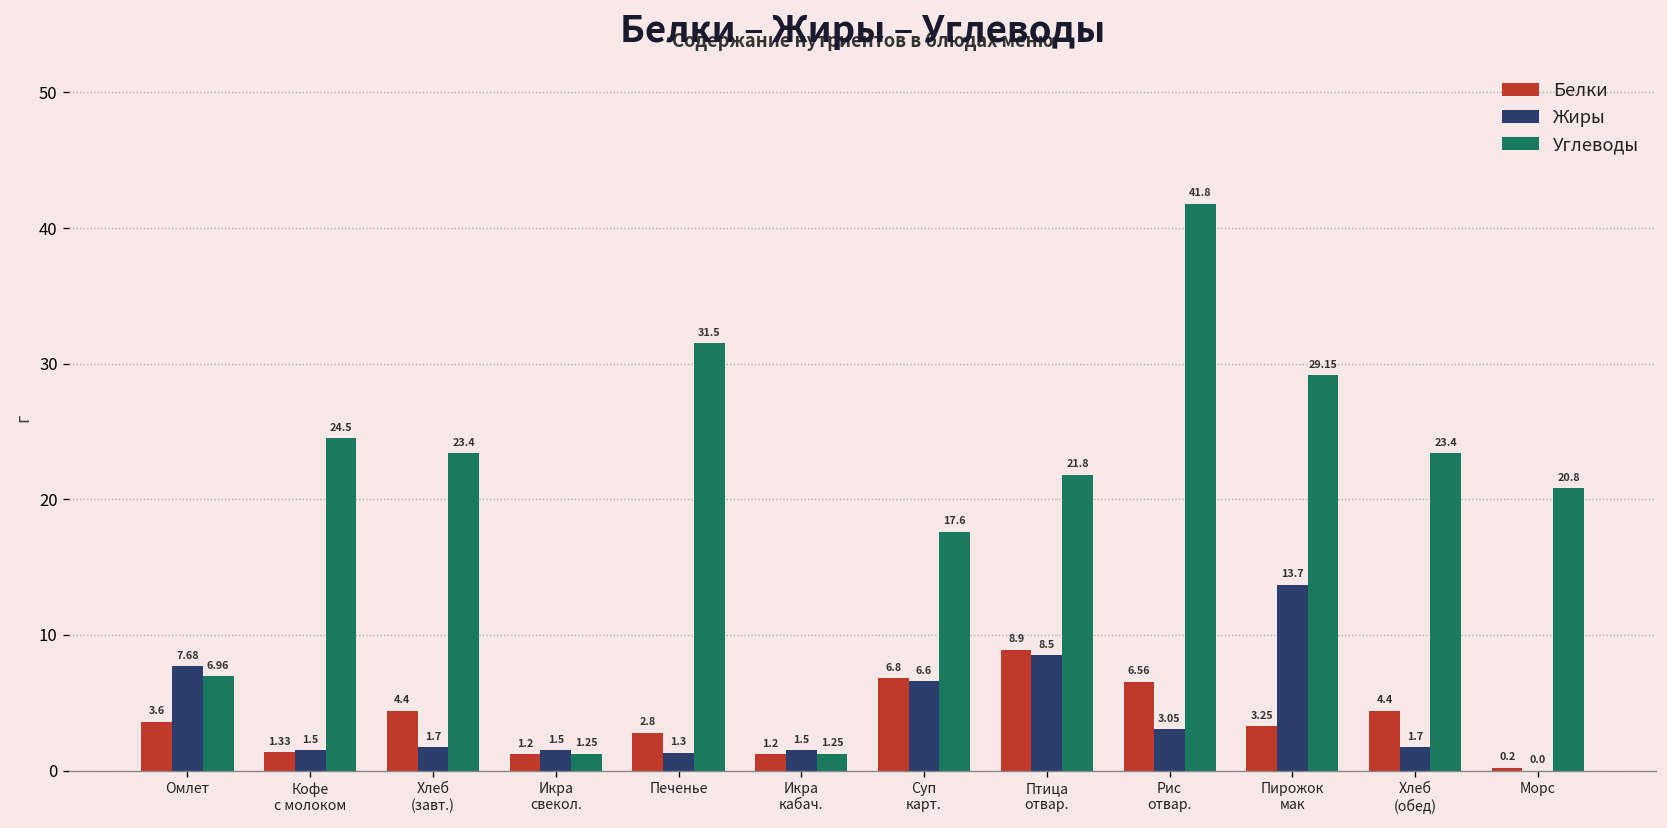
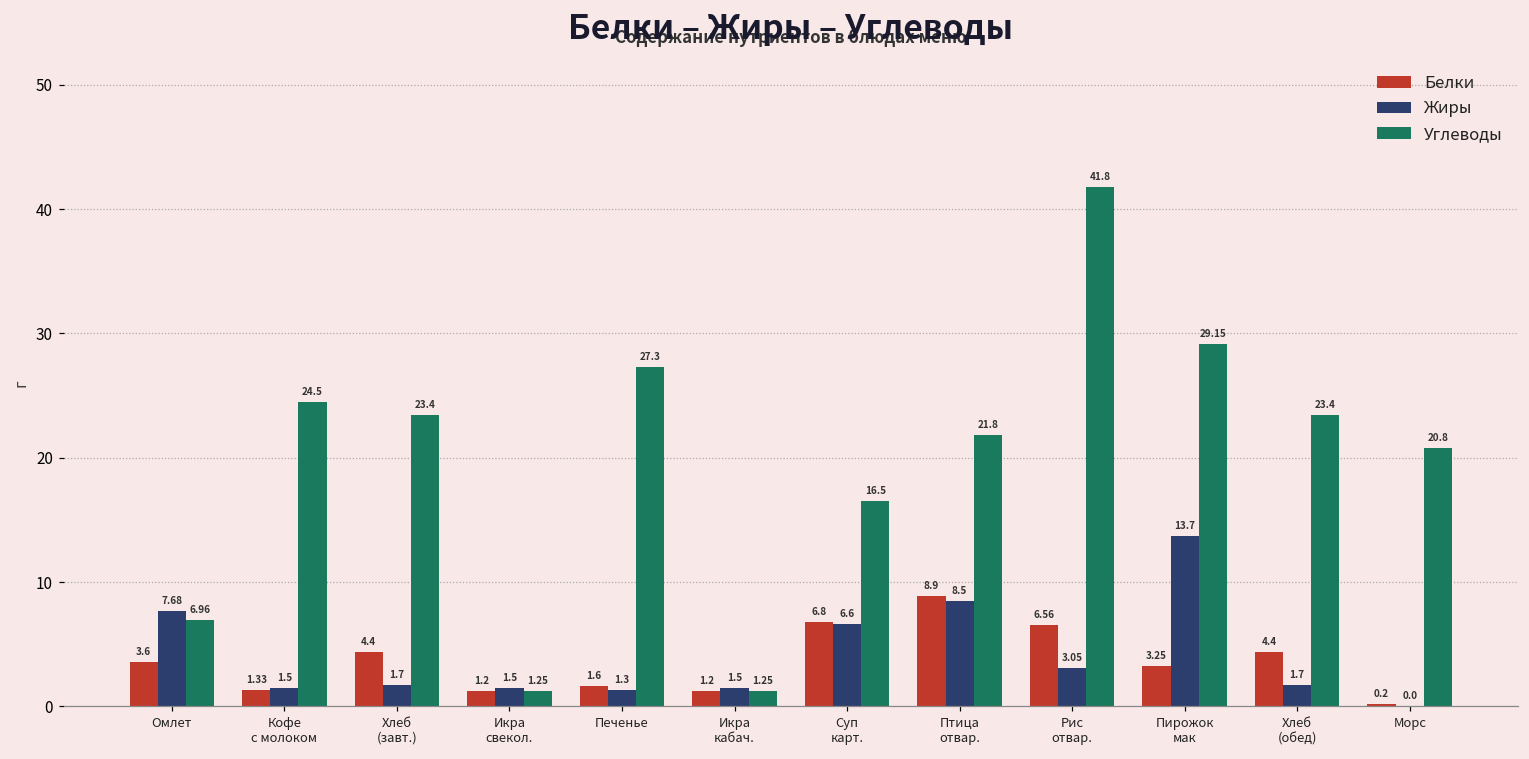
  {
    "Белки": {
      "Омлет": 3.6,
      "Кофе с молоком": 1.33,
      "Хлеб (завт.)": 4.4,
      "Икра свекол.": 1.2,
-     "Печенье": 2.8,
+     "Печенье": 1.6,
      "Икра кабач.": 1.2,
      "Суп карт.": 6.8,
      "Птица отвар.": 8.9,
      "Рис отвар.": 6.56,
      "Пирожок мак": 3.25,
      "Хлеб (обед)": 4.4,
      "Морс": 0.2
    },
    "Жиры": {
      "Омлет": 7.68,
      "Кофе с молоком": 1.5,
      "Хлеб (завт.)": 1.7,
      "Икра свекол.": 1.5,
      "Печенье": 1.3,
      "Икра кабач.": 1.5,
      "Суп карт.": 6.6,
      "Птица отвар.": 8.5,
      "Рис отвар.": 3.05,
      "Пирожок мак": 13.7,
      "Хлеб (обед)": 1.7,
      "Морс": 0.0
    },
    "Углеводы": {
      "Омлет": 6.96,
      "Кофе с молоком": 24.5,
      "Хлеб (завт.)": 23.4,
      "Икра свекол.": 1.25,
-     "Печенье": 31.5,
+     "Печенье": 27.3,
      "Икра кабач.": 1.25,
-     "Суп карт.": 17.6,
+     "Суп карт.": 16.5,
      "Птица отвар.": 21.8,
      "Рис отвар.": 41.8,
      "Пирожок мак": 29.15,
      "Хлеб (обед)": 23.4,
      "Морс": 20.8
    }
  }
